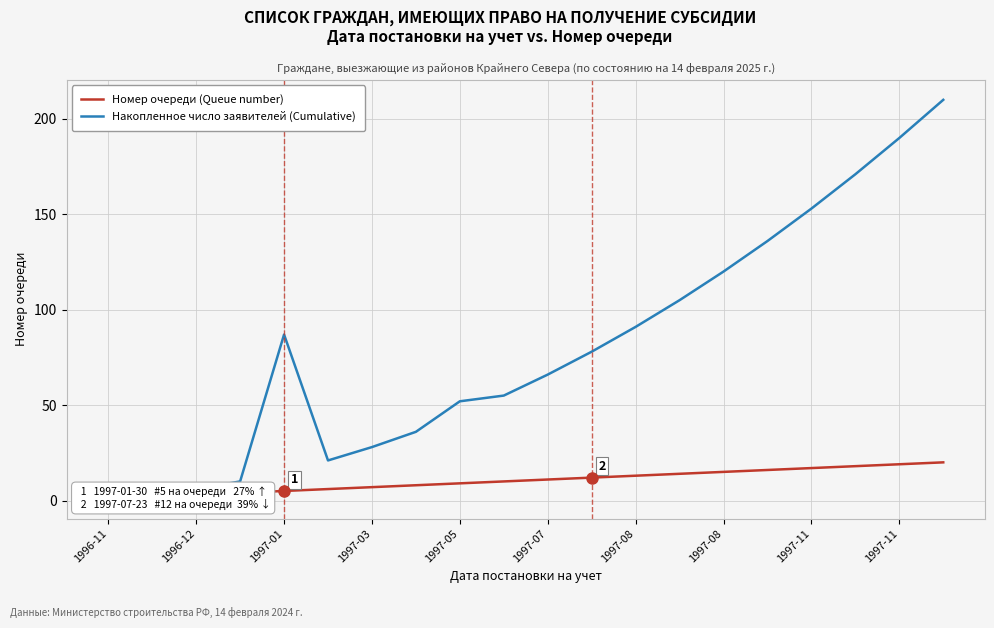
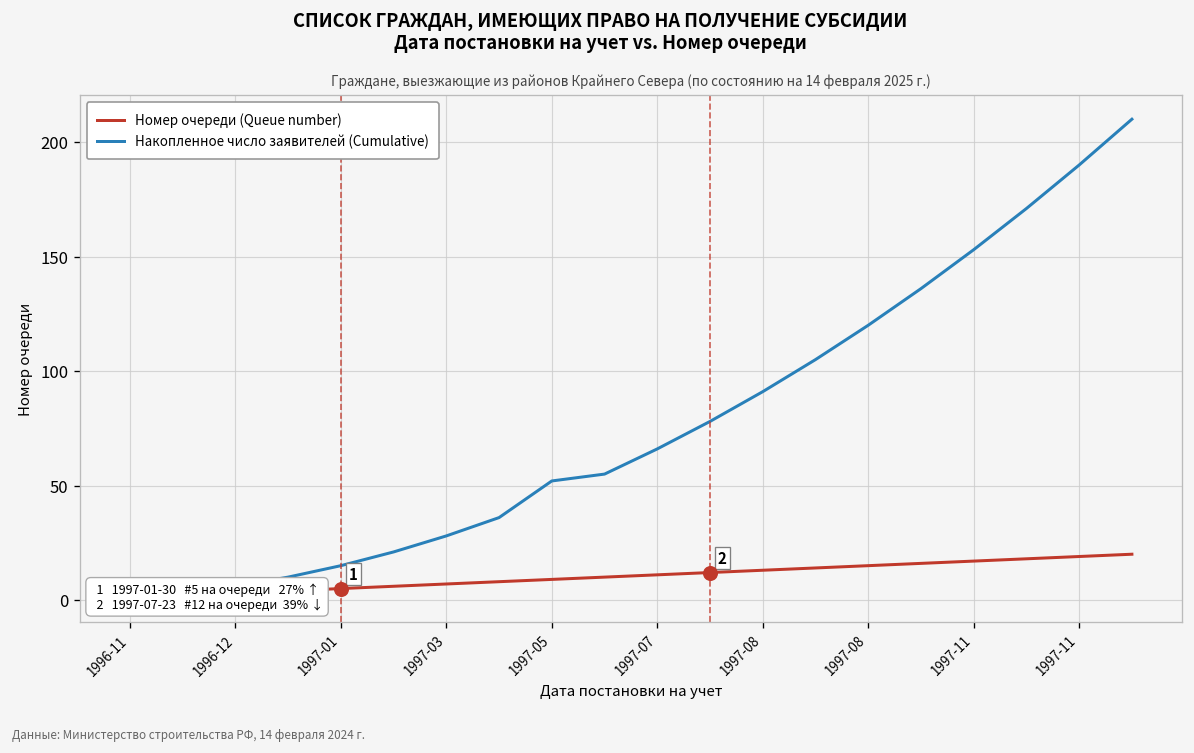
  {
    "Накопленное число заявителей (Cumulative)": {
-     "1997-01": 87,
+     "1997-01": 15,
      "1997-03": 28,
      "1997-05": 52
    }
  }
